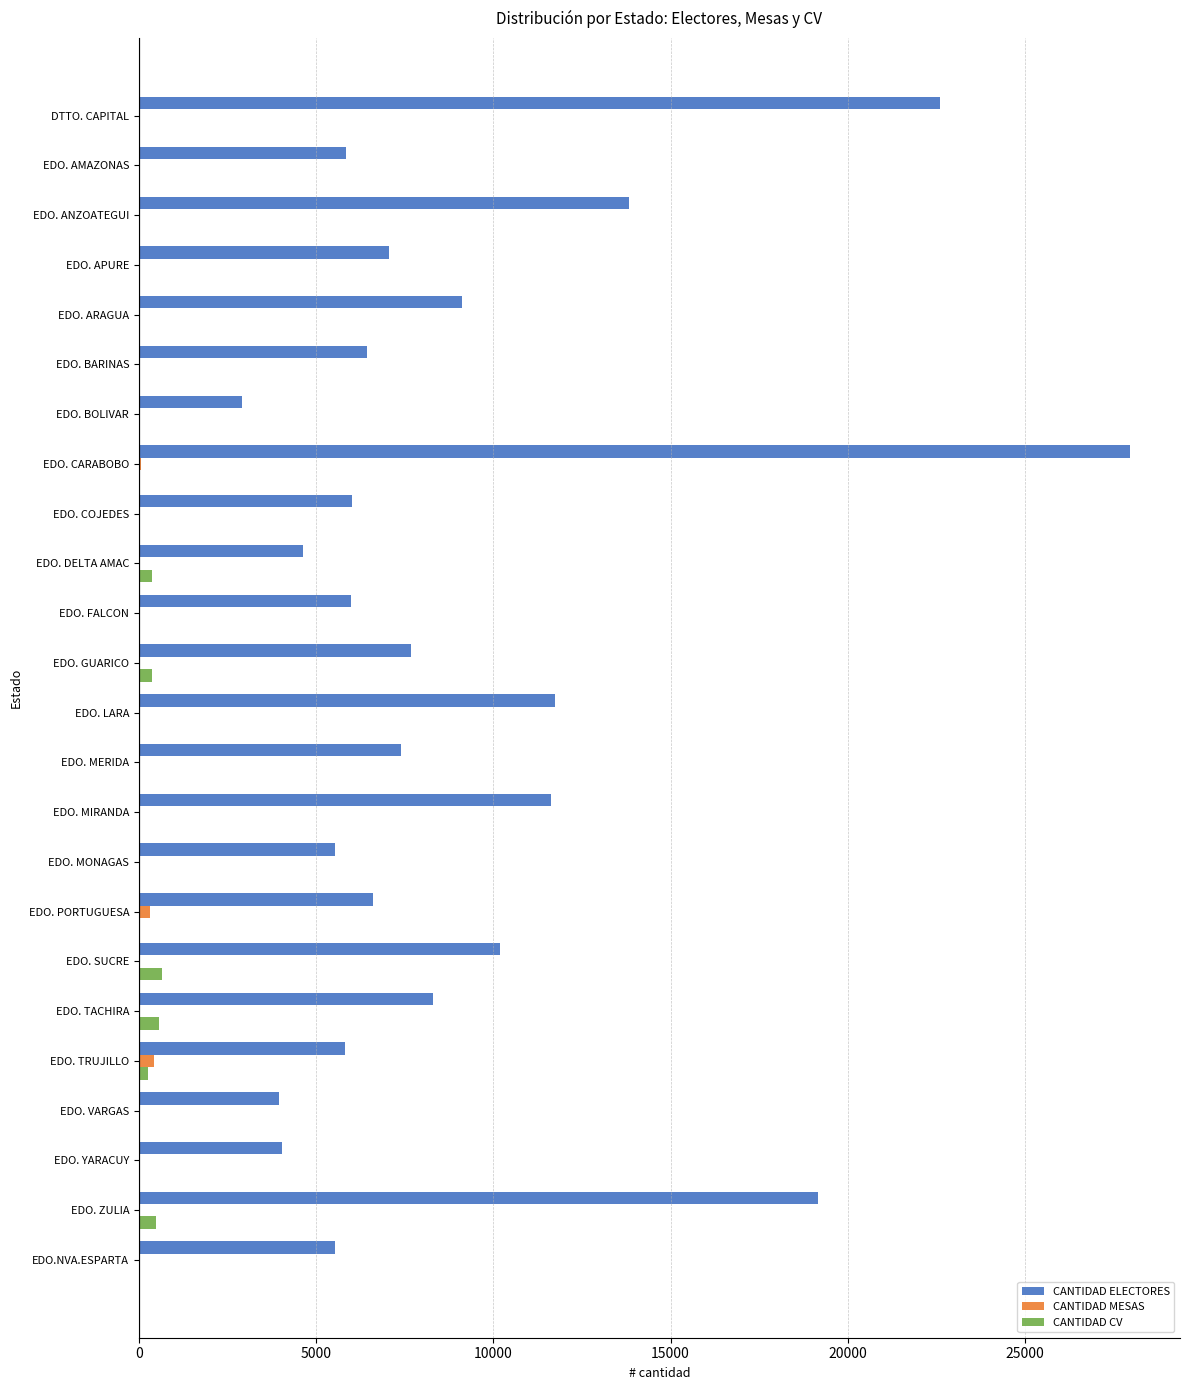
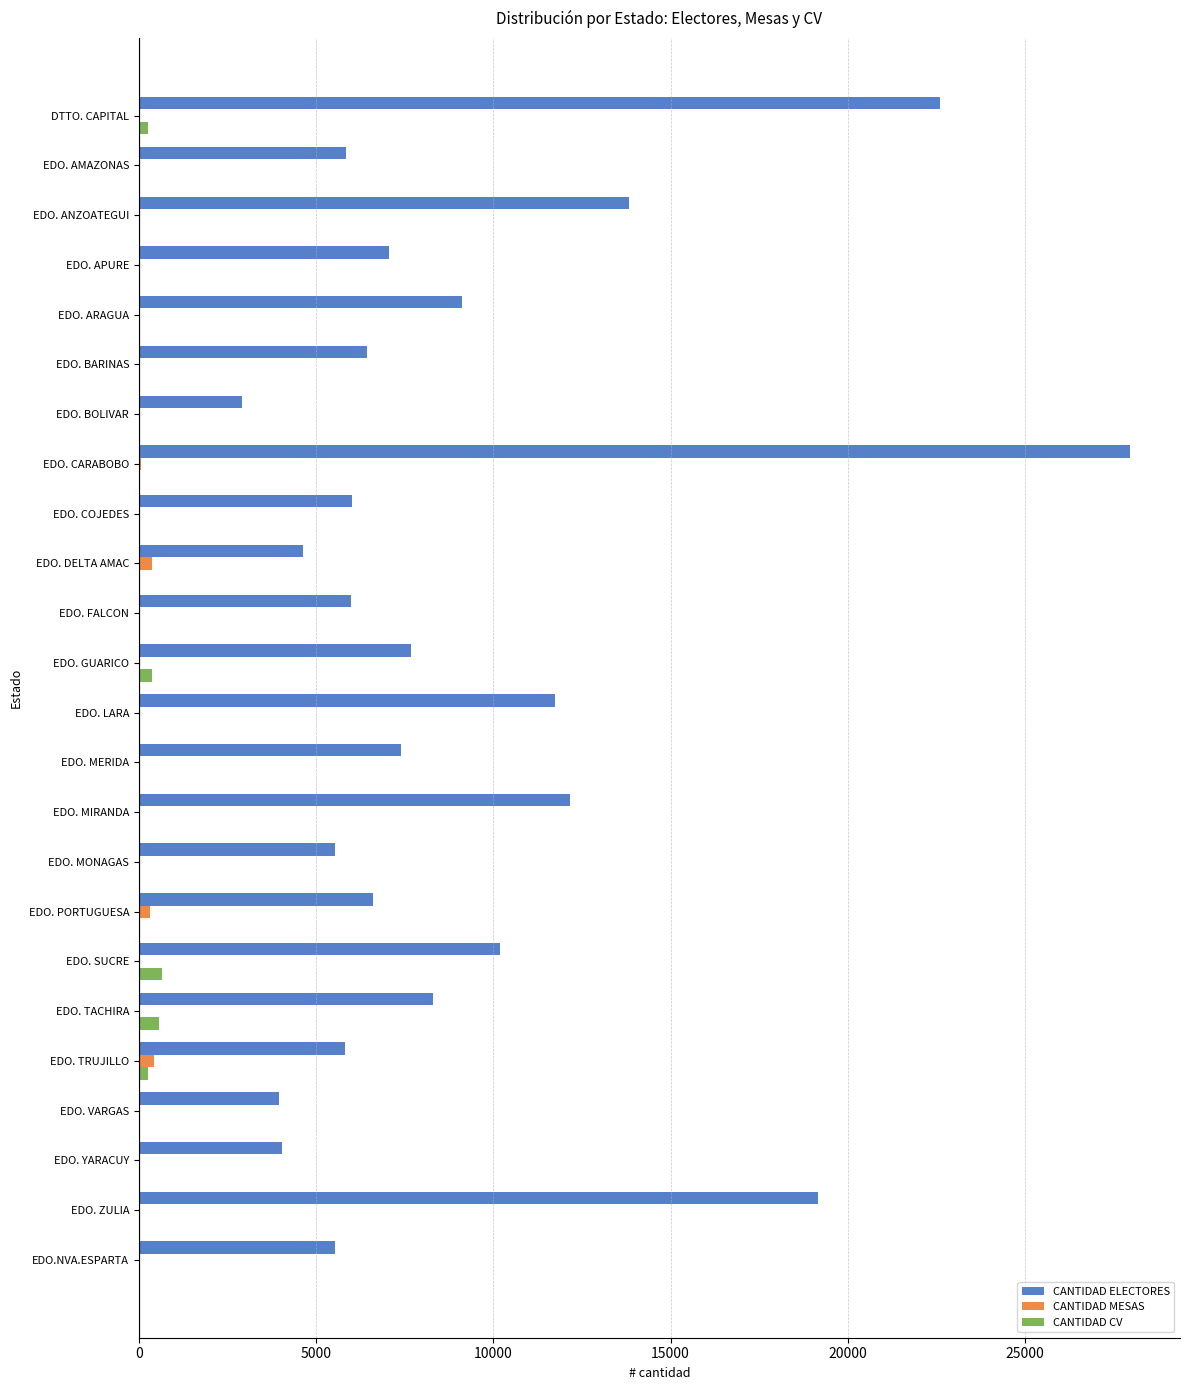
  {
    "CANTIDAD ELECTORES": {
      "DTTO. CAPITAL": 22600,
      "EDO. AMAZONAS": 5800,
      "EDO. ANZOATEGUI": 13800,
      "EDO. APURE": 7100,
      "EDO. ARAGUA": 9100,
      "EDO. BARINAS": 6400,
      "EDO. BOLIVAR": 2900,
      "EDO. CARABOBO": 28000,
      "EDO. COJEDES": 6000,
      "EDO. DELTA AMAC": 4600,
      "EDO. FALCON": 6000,
      "EDO. GUARICO": 7700,
      "EDO. LARA": 11700,
      "EDO. MERIDA": 7400,
-     "EDO. MIRANDA": 11600,
+     "EDO. MIRANDA": 12100,
      "EDO. MONAGAS": 5500,
      "EDO. PORTUGUESA": 6600,
      "EDO. SUCRE": 10200,
      "EDO. TACHIRA": 8300,
      "EDO. TRUJILLO": 5800,
      "EDO. VARGAS": 4000,
      "EDO. YARACUY": 4000,
      "EDO. ZULIA": 19200,
      "EDO.NVA.ESPARTA": 5500
    },
    "CANTIDAD MESAS": {
-     "EDO. DELTA AMAC": 0,
+     "EDO. DELTA AMAC": 400,
      "EDO. PORTUGUESA": 300,
      "EDO. TRUJILLO": 400
    },
    "CANTIDAD CV": {
-     "DTTO. CAPITAL": 0,
-     "EDO. DELTA AMAC": 400,
+     "DTTO. CAPITAL": 300,
+     "EDO. DELTA AMAC": 0,
      "EDO. GUARICO": 400,
      "EDO. SUCRE": 600,
      "EDO. TACHIRA": 600,
      "EDO. TRUJILLO": 200,
-     "EDO. ZULIA": 500
+     "EDO. ZULIA": 0
    }
  }
